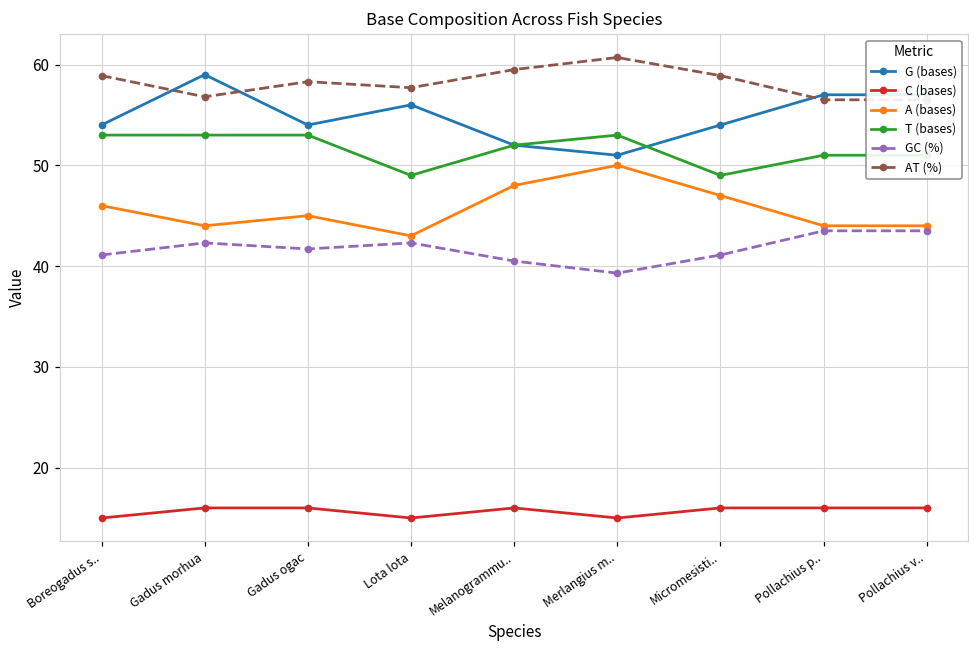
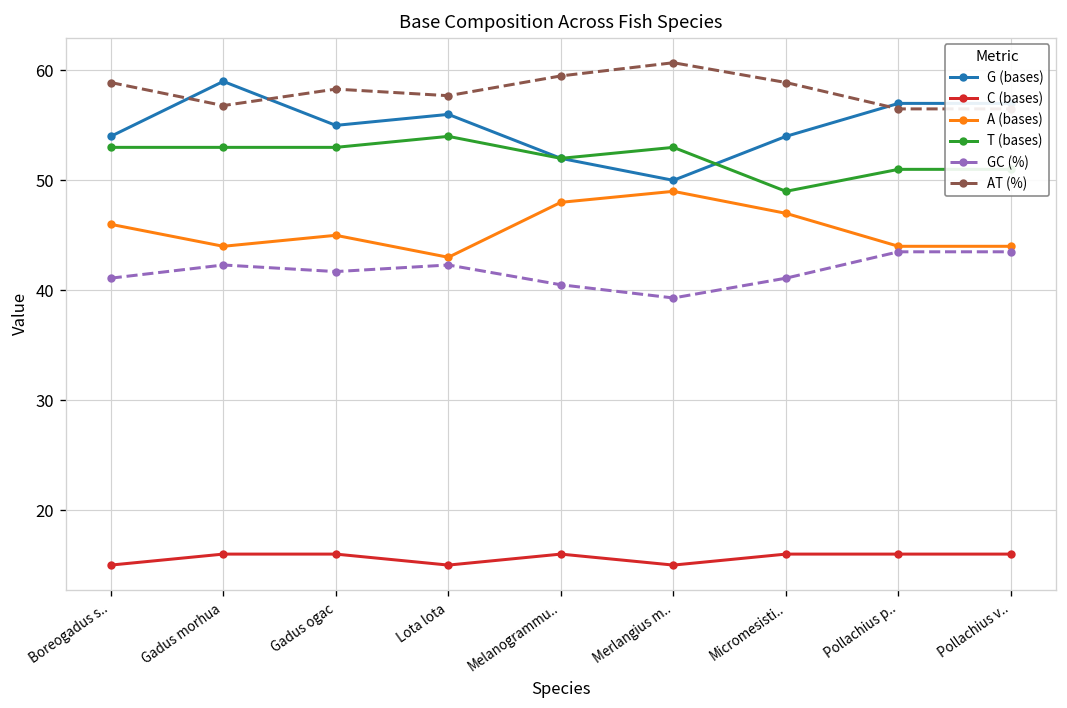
  {
    "G (bases)": {
      "Boreogadus s..": 54,
      "Gadus morhua": 59,
-     "Gadus ogac": 54,
+     "Gadus ogac": 55,
      "Lota lota": 56,
-     "Merlangius m..": 51,
+     "Merlangius m..": 50,
      "Micromesisti..": 54,
      "Pollachius p..": 57
    },
    "C (bases)": {
      "Boreogadus s..": 15,
      "Gadus morhua": 16,
      "Gadus ogac": 16,
      "Lota lota": 15,
      "Melanogrammu..": 16,
      "Merlangius m..": 15,
      "Micromesisti..": 16,
      "Pollachius p..": 16,
      "Pollachius v..": 16
    },
    "A (bases)": {
      "Boreogadus s..": 46,
      "Gadus morhua": 44,
      "Gadus ogac": 45,
      "Lota lota": 43,
      "Melanogrammu..": 48,
-     "Merlangius m..": 50,
+     "Merlangius m..": 49,
      "Micromesisti..": 47,
      "Pollachius p..": 44,
      "Pollachius v..": 44
    },
    "T (bases)": {
      "Boreogadus s..": 53,
      "Gadus morhua": 53,
      "Gadus ogac": 53,
-     "Lota lota": 49,
+     "Lota lota": 54,
      "Merlangius m..": 53,
      "Micromesisti..": 49,
      "Pollachius p..": 51
    },
    "GC (%)": {
      "Boreogadus s..": 41,
      "Gadus morhua": 42,
      "Gadus ogac": 42,
      "Lota lota": 42,
      "Melanogrammu..": 41,
      "Merlangius m..": 39,
      "Micromesisti..": 41,
      "Pollachius p..": 44,
      "Pollachius v..": 44
    },
    "AT (%)": {
      "Boreogadus s..": 59,
      "Gadus morhua": 57,
      "Gadus ogac": 58,
      "Lota lota": 58,
      "Melanogrammu..": 60,
      "Merlangius m..": 61,
      "Micromesisti..": 59,
      "Pollachius p..": 57
    }
  }
